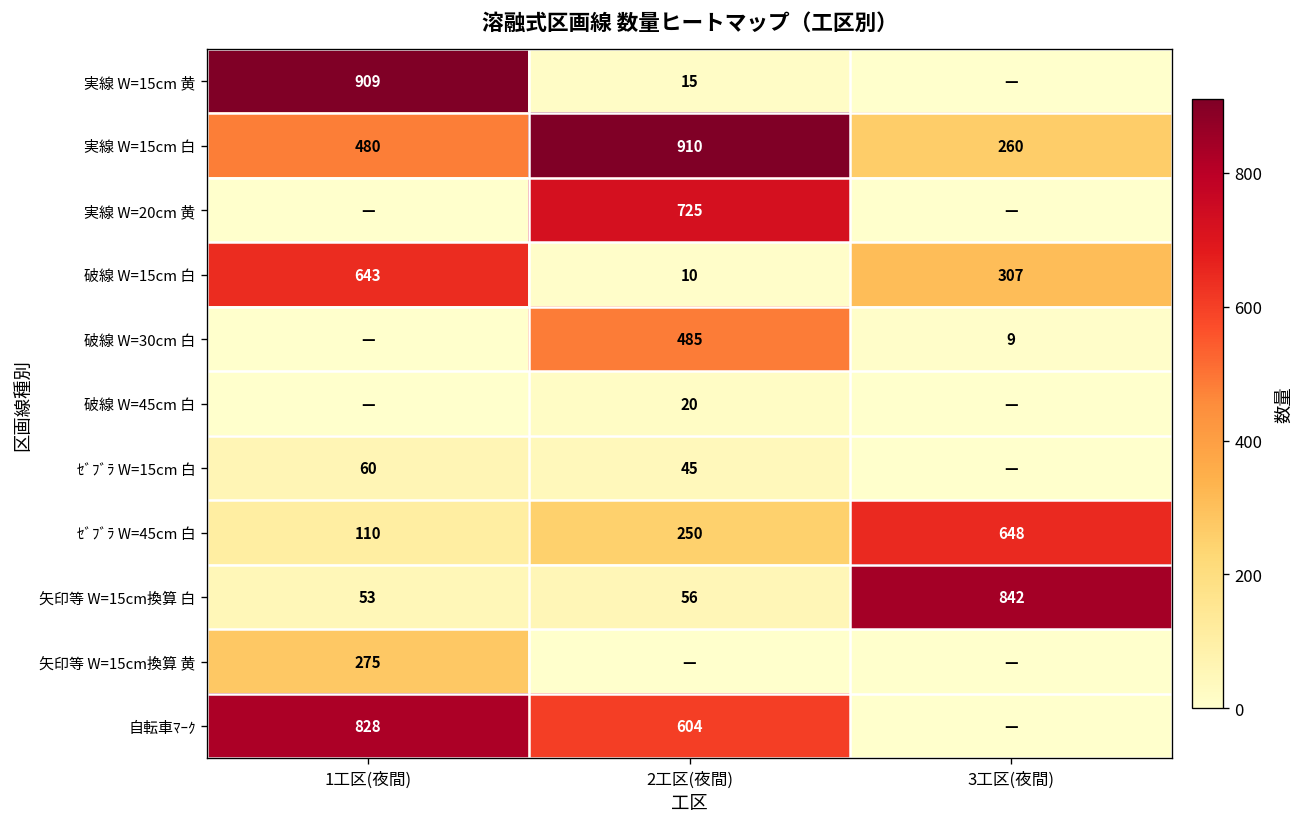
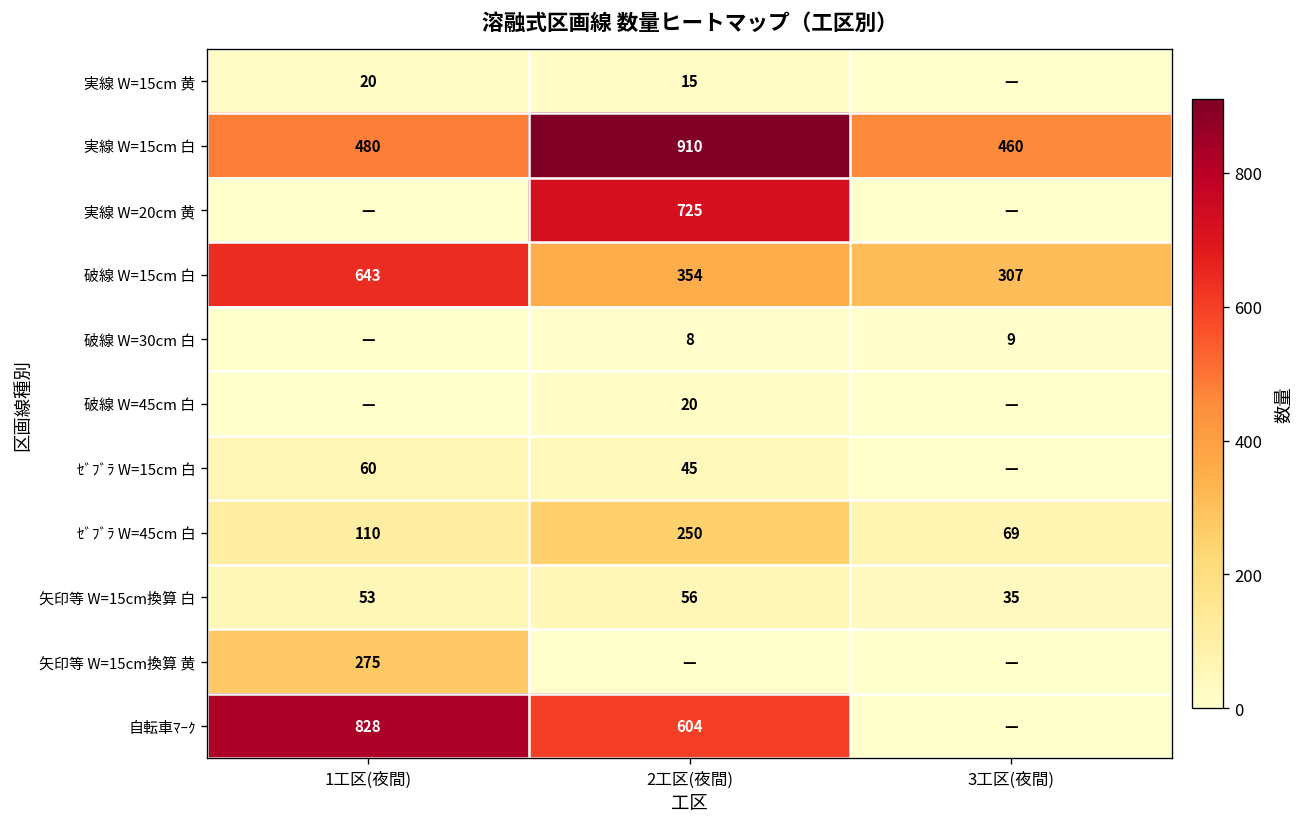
  {
    "実線 W=15cm 黄": {
-     "1工区(夜間)": 909,
+     "1工区(夜間)": 20,
      "2工区(夜間)": 15
    },
    "実線 W=15cm 白": {
      "1工区(夜間)": 480,
      "2工区(夜間)": 910,
-     "3工区(夜間)": 260
+     "3工区(夜間)": 460
    },
    "実線 W=20cm 黄": {
      "2工区(夜間)": 725
    },
    "破線 W=15cm 白": {
      "1工区(夜間)": 643,
-     "2工区(夜間)": 10,
+     "2工区(夜間)": 354,
      "3工区(夜間)": 307
    },
    "破線 W=30cm 白": {
-     "2工区(夜間)": 485,
+     "2工区(夜間)": 8,
      "3工区(夜間)": 9
    },
    "破線 W=45cm 白": {
      "2工区(夜間)": 20
    },
    "ｾﾞﾌﾞﾗ W=15cm 白": {
      "1工区(夜間)": 60,
      "2工区(夜間)": 45
    },
    "ｾﾞﾌﾞﾗ W=45cm 白": {
      "1工区(夜間)": 110,
      "2工区(夜間)": 250,
-     "3工区(夜間)": 648
+     "3工区(夜間)": 69
    },
    "矢印等 W=15cm換算 白": {
      "1工区(夜間)": 53,
      "2工区(夜間)": 56,
-     "3工区(夜間)": 842
+     "3工区(夜間)": 35
    },
    "矢印等 W=15cm換算 黄": {
      "1工区(夜間)": 275
    },
    "自転車ﾏｰｸ": {
      "1工区(夜間)": 828,
      "2工区(夜間)": 604
    }
  }
